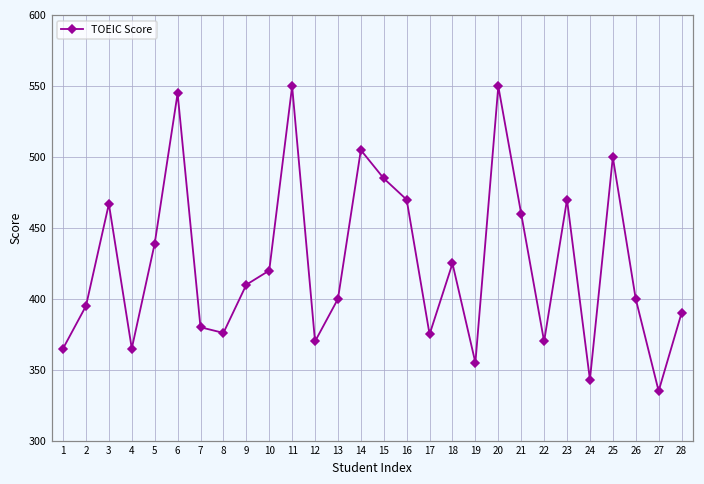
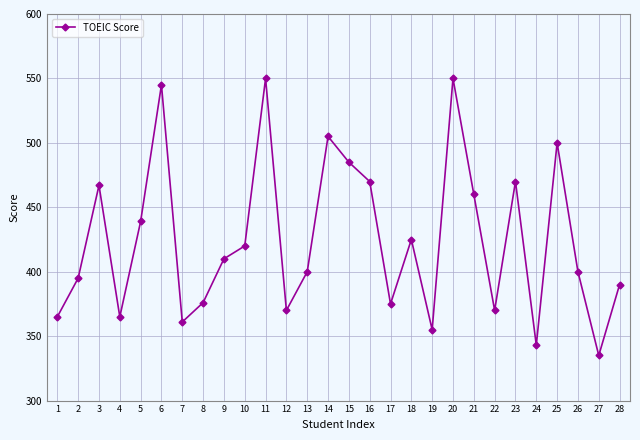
  {
    "1": 365,
    "2": 395,
    "3": 467,
    "4": 365,
    "5": 439,
    "6": 545,
-   "7": 380,
+   "7": 361,
    "8": 376,
    "9": 410,
    "10": 420,
    "11": 550,
    "12": 370,
    "13": 400,
    "14": 505,
    "15": 485,
    "16": 470,
    "17": 375,
    "18": 425,
    "19": 355,
    "20": 550,
    "21": 460,
    "22": 370,
    "23": 470,
    "24": 343,
    "25": 500,
    "26": 400,
    "27": 335,
    "28": 390
  }
